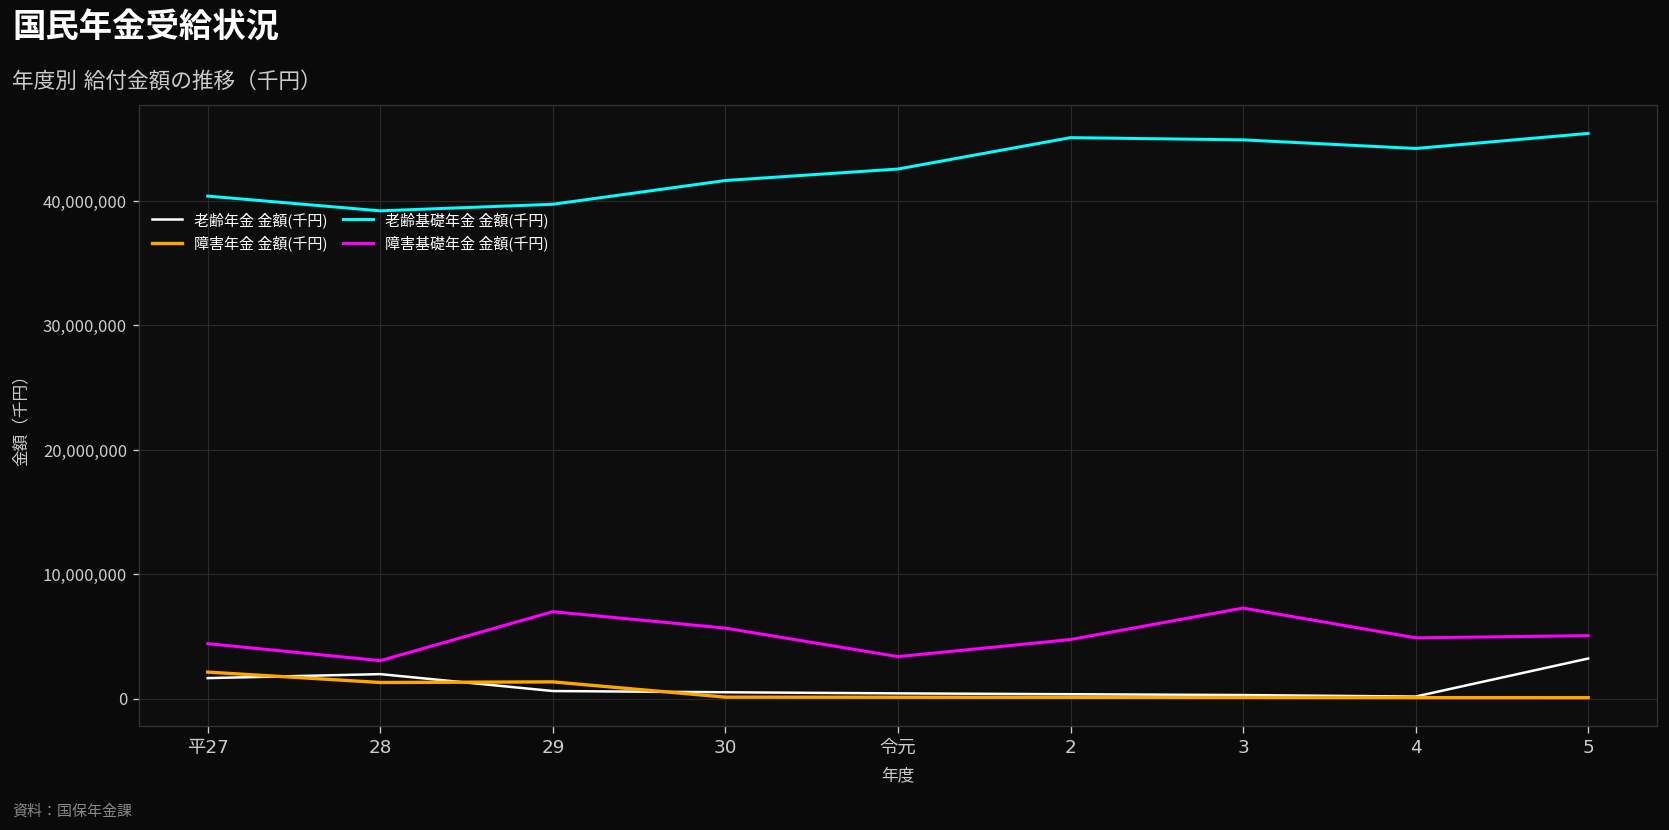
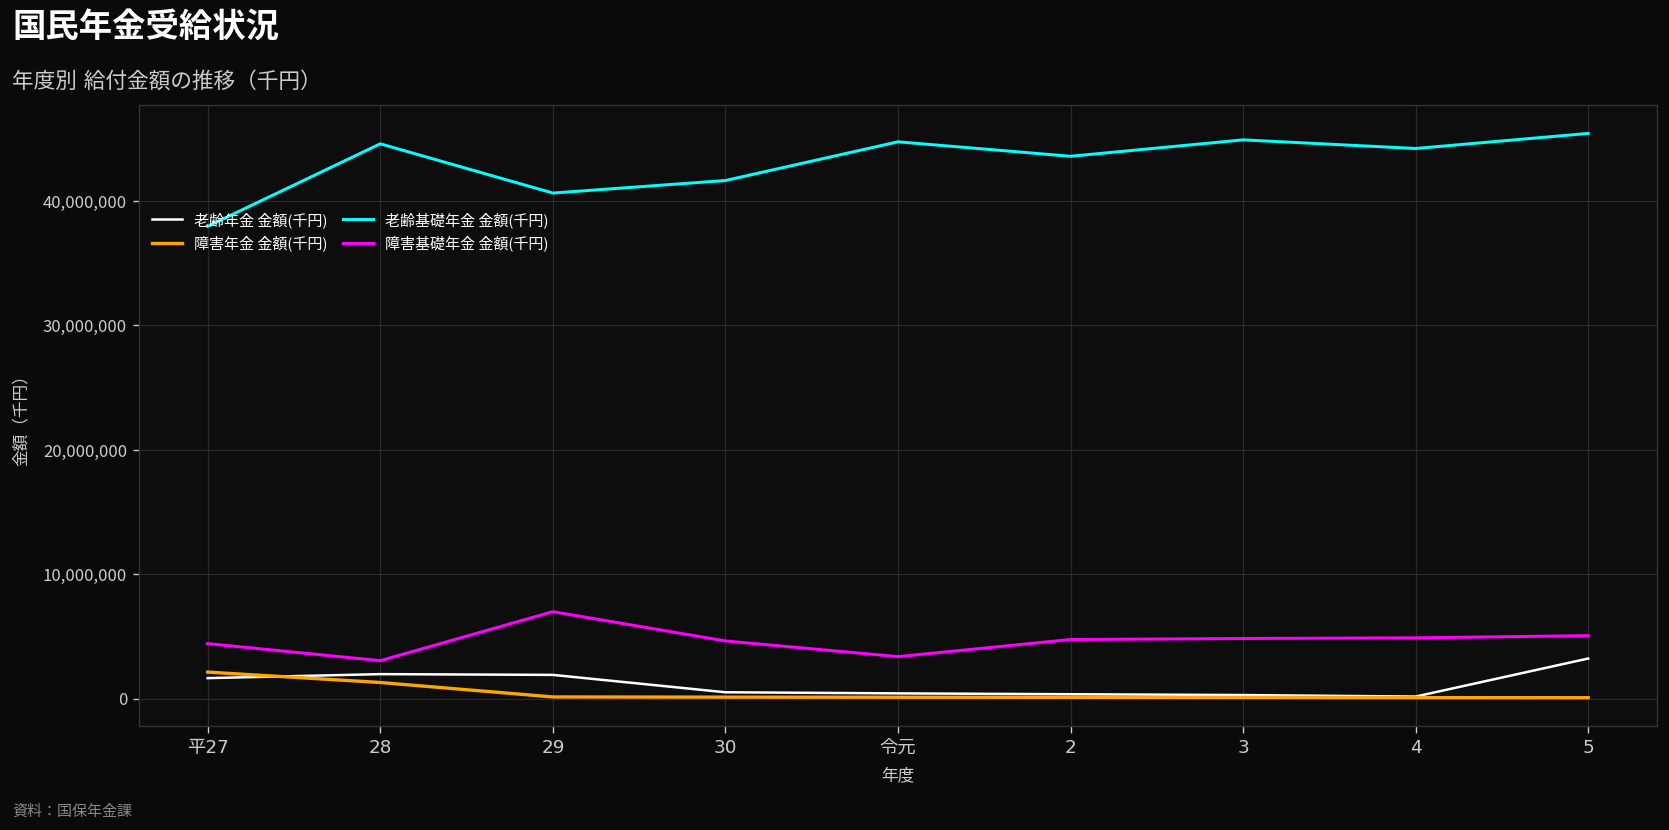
  {
    "老齢年金 金額(千円)": {
      "平27": "1,600,000",
      "28": "2,000,000",
-     "29": "600,000",
+     "29": "1,900,000",
      "30": "500,000",
      "令元": "400,000",
      "5": "3,200,000"
    },
    "障害年金 金額(千円)": {
      "平27": "2,100,000",
      "28": "1,300,000",
-     "29": "1,300,000",
+     "29": "100,000",
      "30": "100,000",
      "令元": "100,000",
      "5": "100,000"
    },
    "老齢基礎年金 金額(千円)": {
-     "平27": "40,400,000",
-     "28": "39,200,000",
-     "29": "39,700,000",
+     "平27": "37,900,000",
+     "28": "44,600,000",
+     "29": "40,600,000",
      "30": "41,600,000",
-     "令元": "42,500,000",
-     "2": "45,100,000",
+     "令元": "44,700,000",
+     "2": "43,600,000",
      "3": "44,900,000",
      "4": "44,200,000",
      "5": "45,400,000"
    },
    "障害基礎年金 金額(千円)": {
      "平27": "4,400,000",
      "28": "3,000,000",
      "29": "7,000,000",
-     "30": "5,700,000",
+     "30": "4,600,000",
      "令元": "3,400,000",
      "2": "4,700,000",
-     "3": "7,300,000",
+     "3": "4,800,000",
      "4": "4,900,000",
      "5": "5,100,000"
    }
  }
